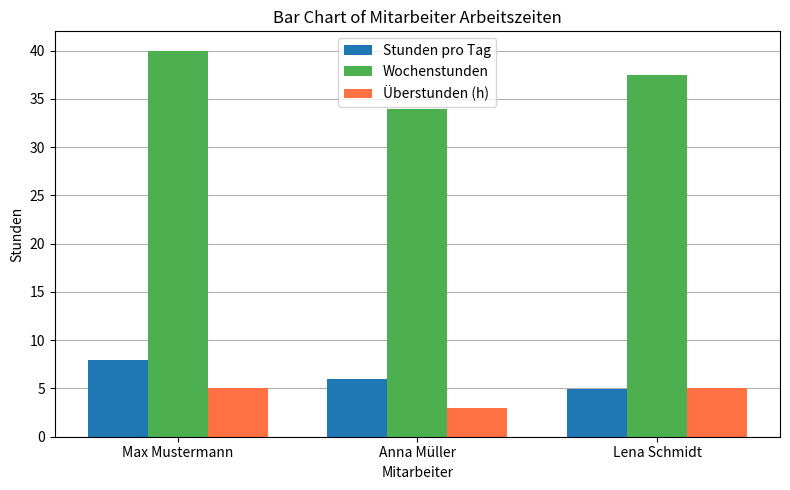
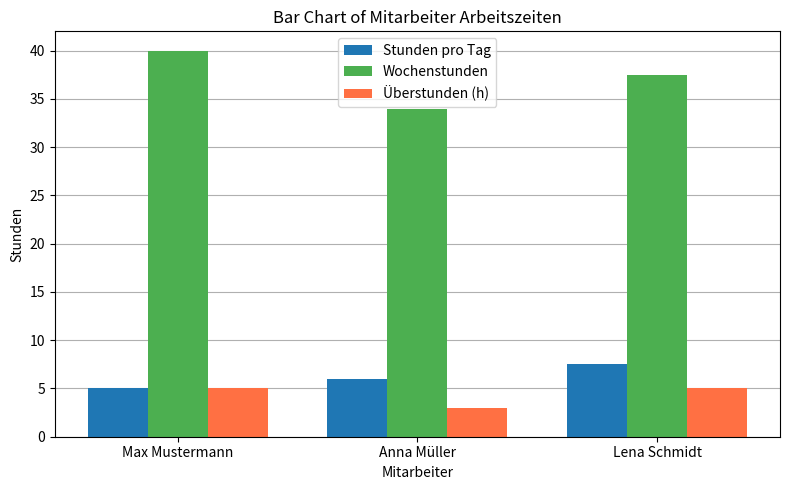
  {
    "Stunden pro Tag": {
-     "Max Mustermann": 8,
+     "Max Mustermann": 5,
      "Anna Müller": 6,
-     "Lena Schmidt": 5
+     "Lena Schmidt": 8
    },
    "Wochenstunden": {
      "Max Mustermann": 40,
      "Anna Müller": 34,
      "Lena Schmidt": 38
    },
    "Überstunden (h)": {
      "Max Mustermann": 5,
      "Anna Müller": 3,
      "Lena Schmidt": 5
    }
  }
